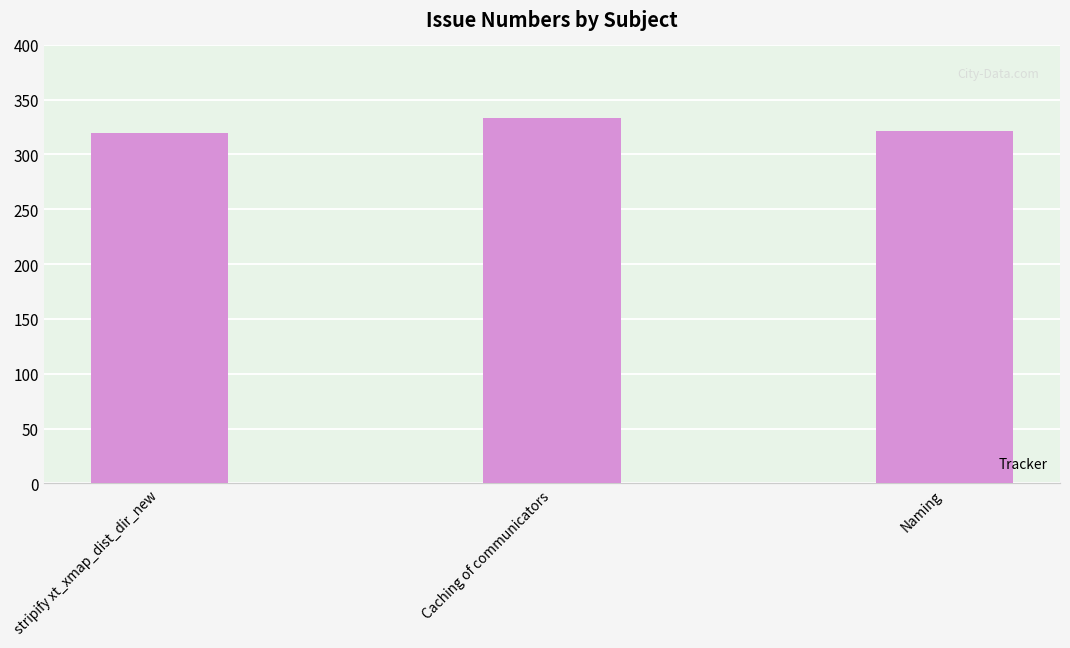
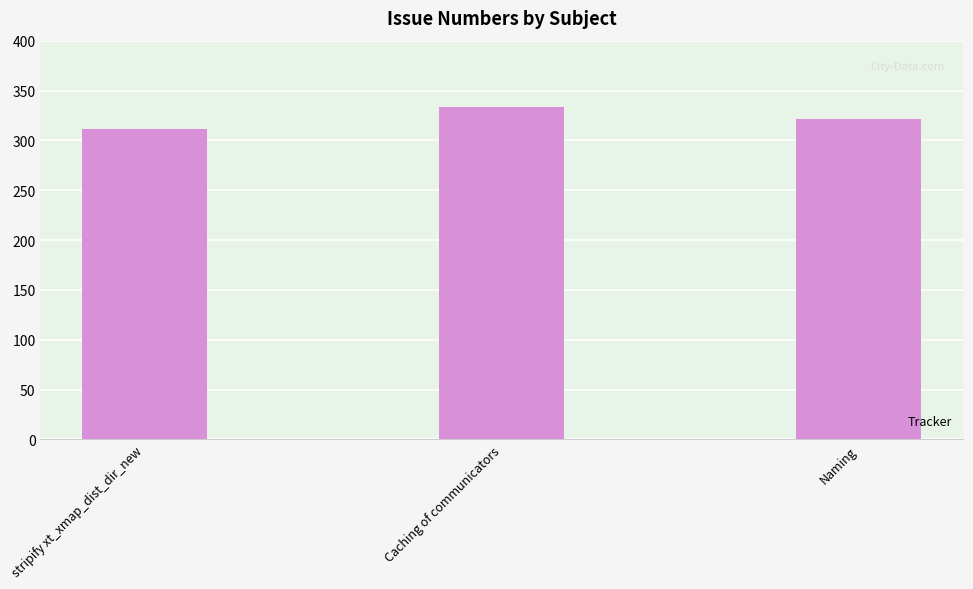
  {
-   "stripify xt_xmap_dist_dir_new": 320,
+   "stripify xt_xmap_dist_dir_new": 310,
    "Caching of communicators": 330,
    "Naming": 320
  }
